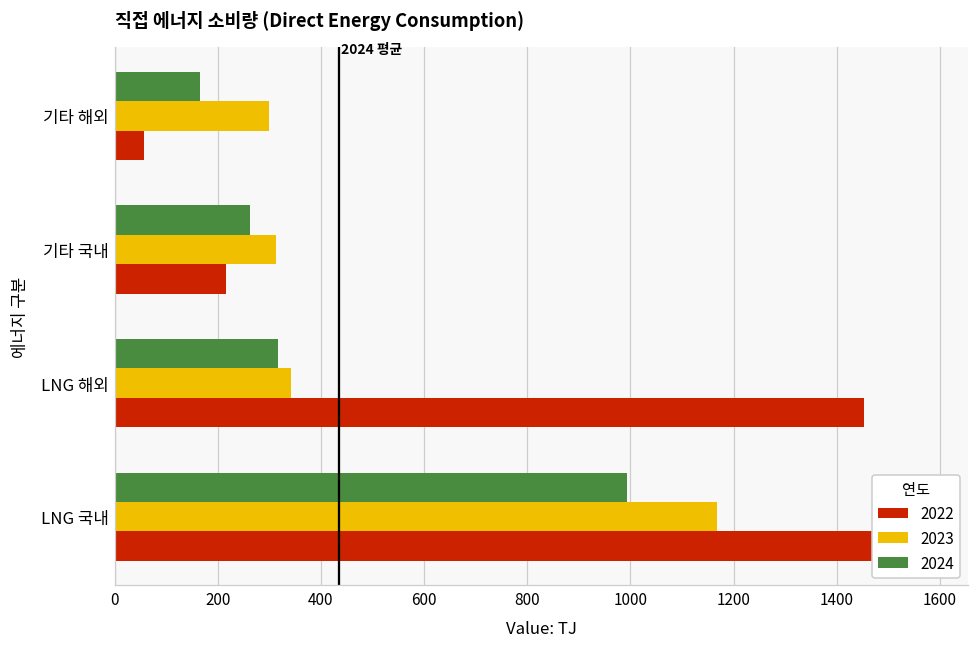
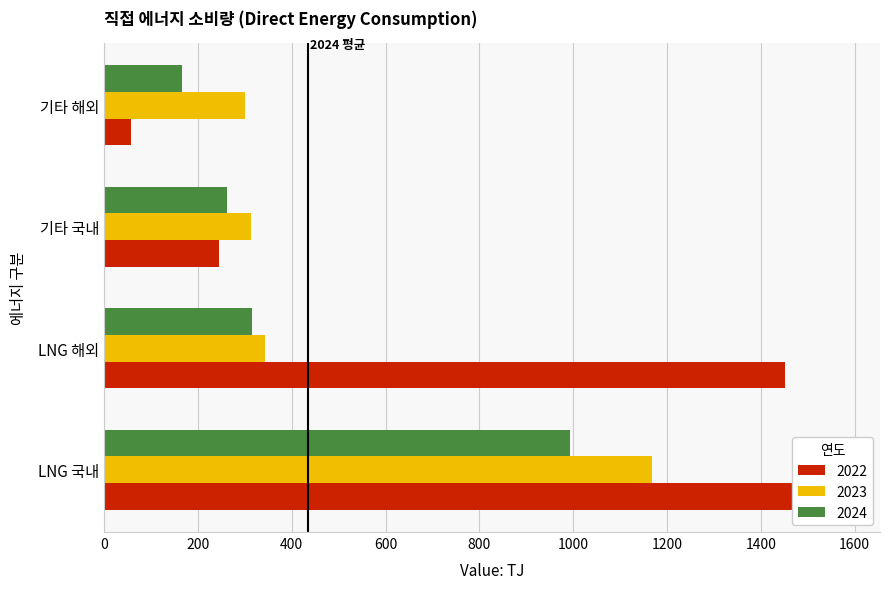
  {
    "2022": {
      "기타 해외": 60,
-     "기타 국내": 220,
+     "기타 국내": 240,
      "LNG 해외": 1450
    },
    "2023": {
      "기타 해외": 300,
      "기타 국내": 310,
      "LNG 해외": 340,
      "LNG 국내": 1170
    },
    "2024": {
      "기타 해외": 170,
      "기타 국내": 260,
      "LNG 해외": 320,
      "LNG 국내": 990
    }
  }
